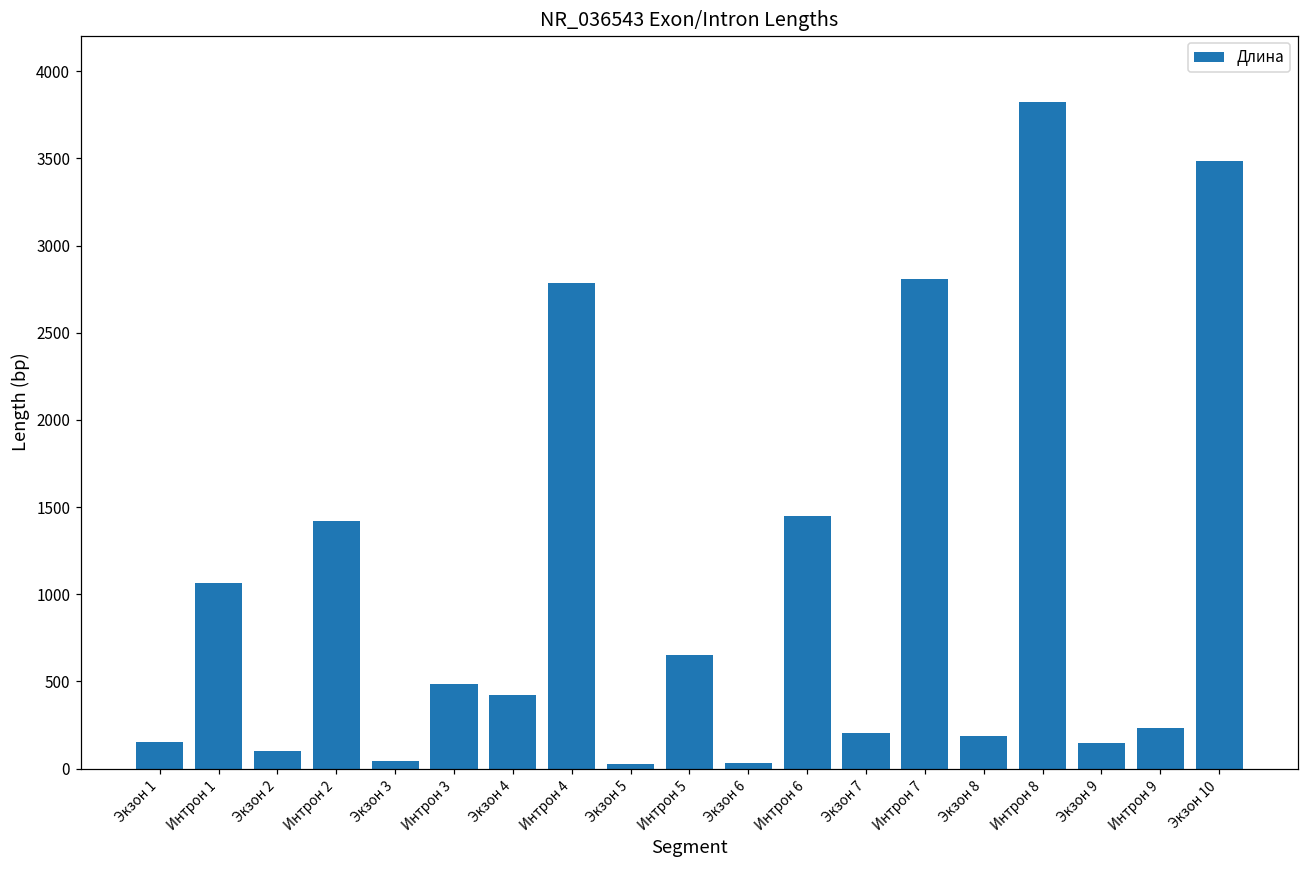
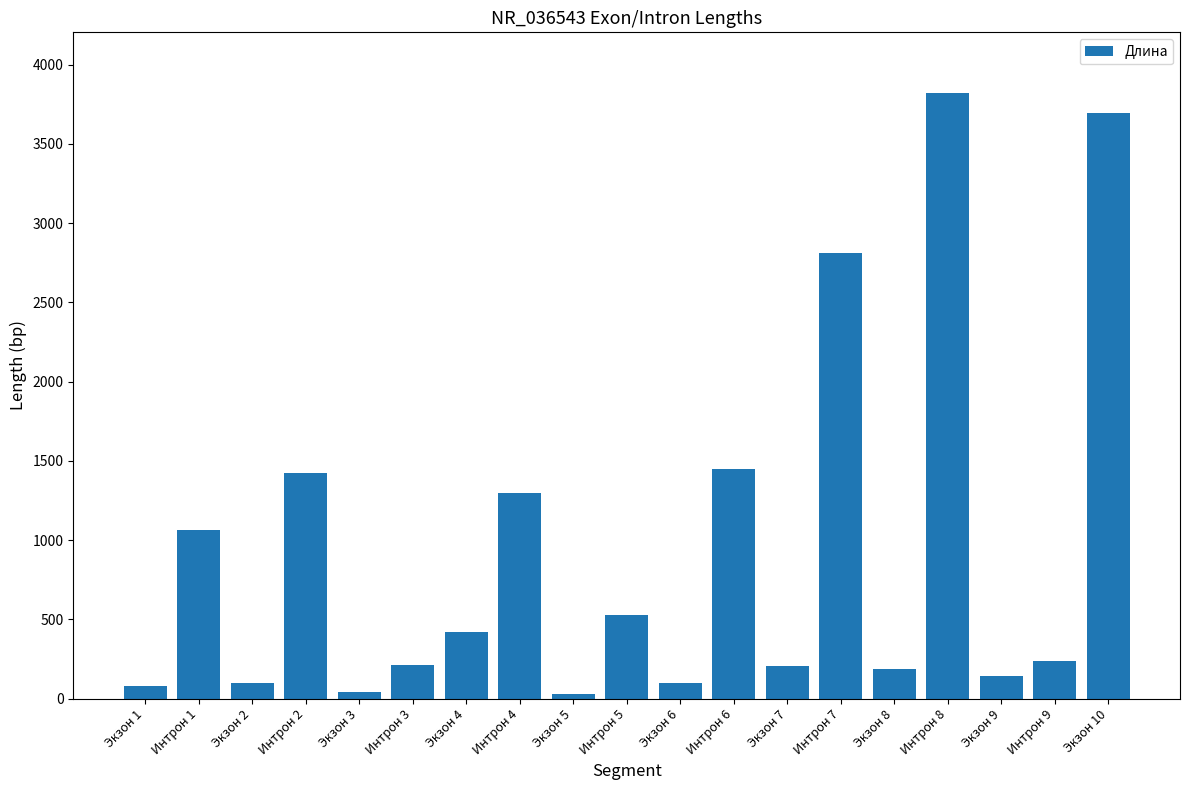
  {
-   "Экзон 1": 150,
+   "Экзон 1": 80,
    "Интрон 1": 1060,
    "Экзон 2": 100,
    "Интрон 2": 1420,
    "Экзон 3": 50,
-   "Интрон 3": 490,
+   "Интрон 3": 210,
    "Экзон 4": 420,
-   "Интрон 4": 2790,
+   "Интрон 4": 1300,
    "Экзон 5": 30,
-   "Интрон 5": 650,
-   "Экзон 6": 30,
+   "Интрон 5": 530,
+   "Экзон 6": 100,
    "Интрон 6": 1450,
    "Экзон 7": 210,
    "Интрон 7": 2810,
    "Экзон 8": 190,
    "Интрон 8": 3820,
    "Экзон 9": 140,
    "Интрон 9": 240,
-   "Экзон 10": 3480
+   "Экзон 10": 3700
  }
